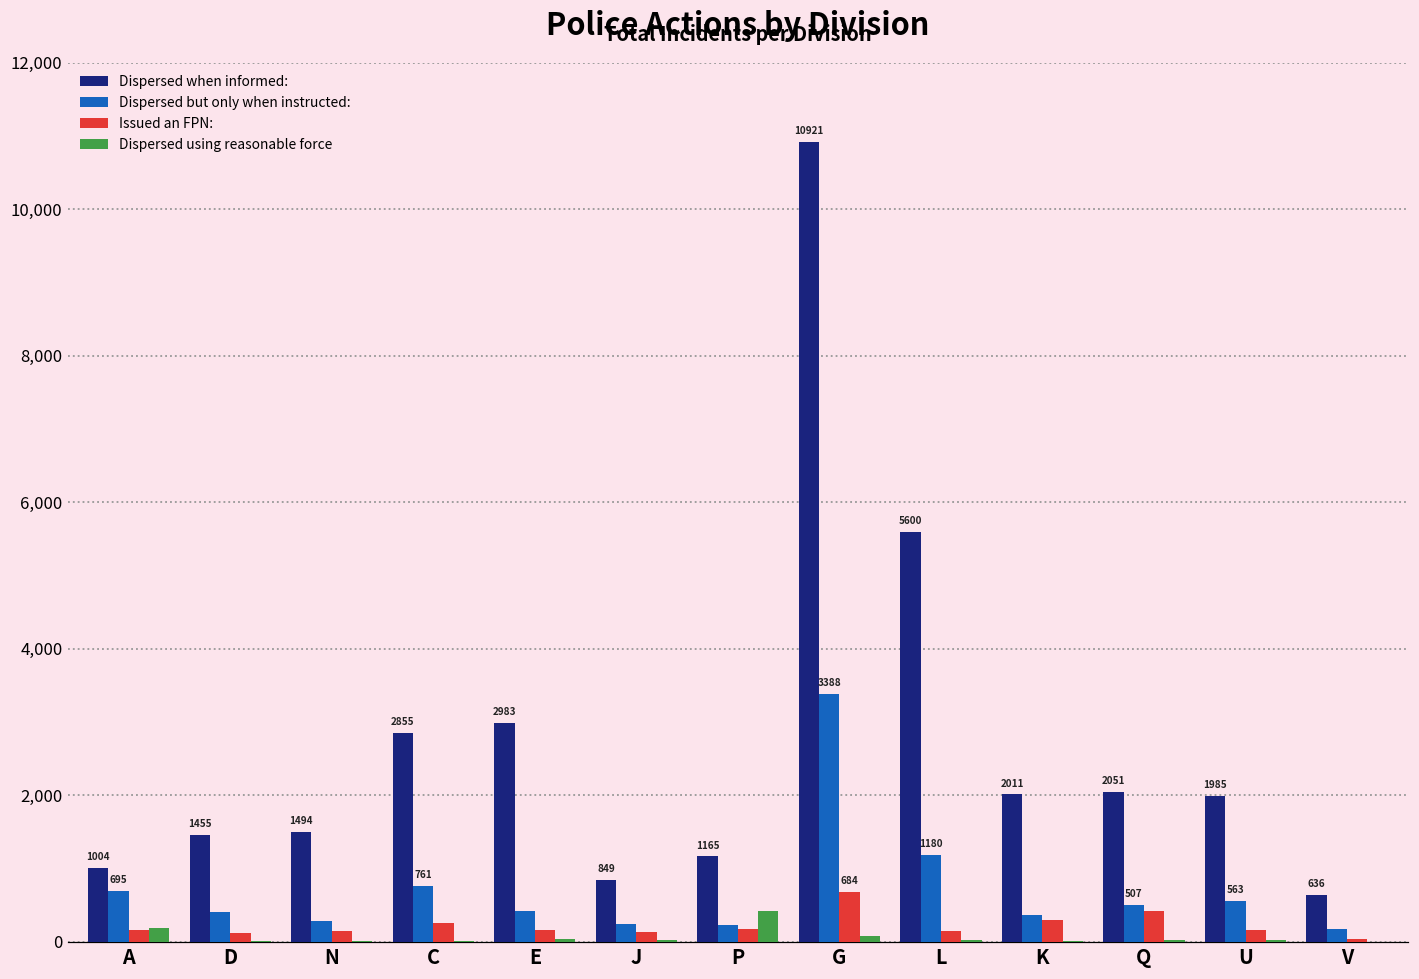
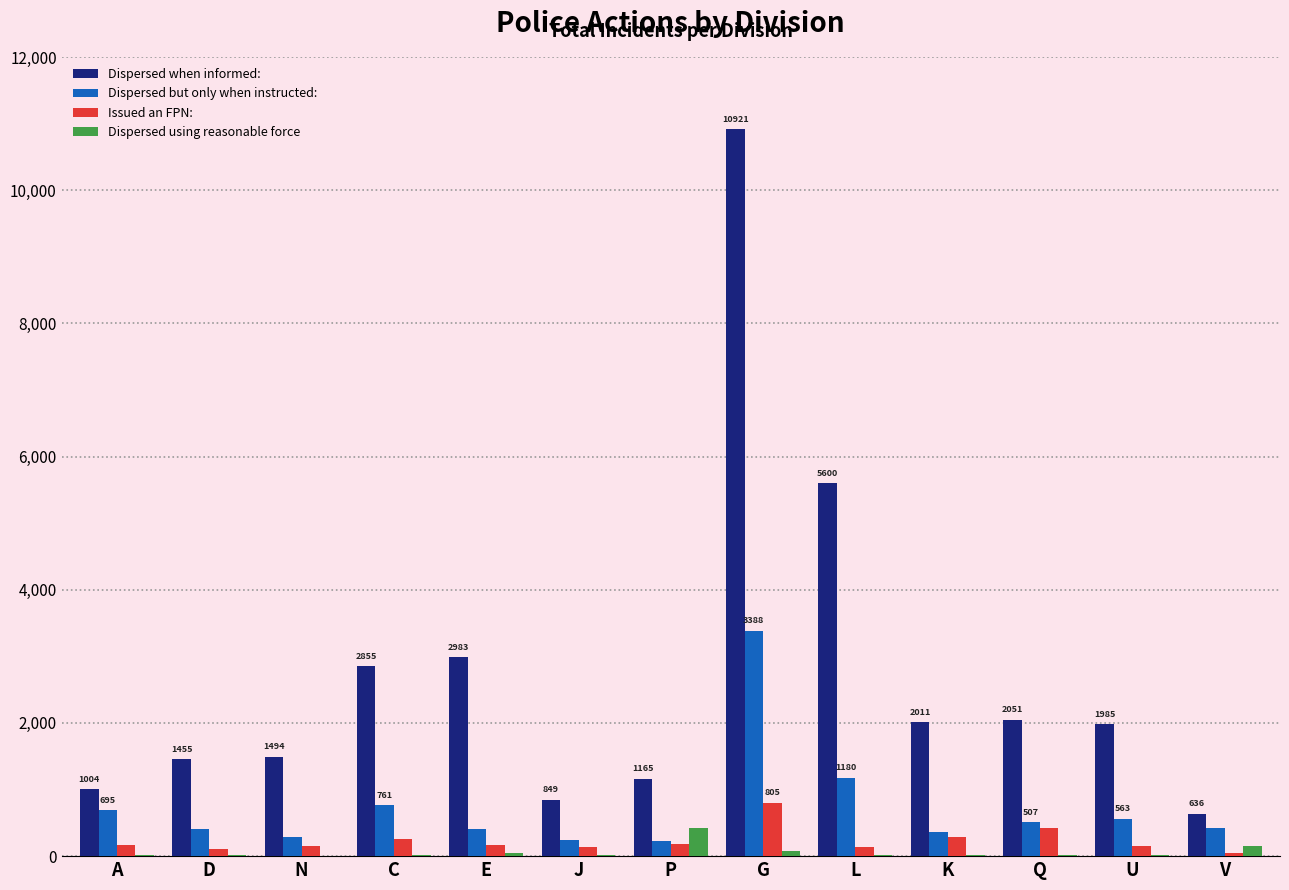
  {
    "Dispersed when informed:": {
      "A": 1004,
      "D": 1455,
      "N": 1494,
      "C": 2855,
      "E": 2983,
      "J": 849,
      "P": 1165,
      "G": 10921,
      "L": 5600,
      "K": 2011,
      "Q": 2051,
      "U": 1985,
      "V": 636
    },
    "Dispersed but only when instructed:": {
      "D": 400,
      "N": 300,
      "E": 400,
      "J": 200,
      "P": 200,
      "K": 400,
-     "V": 200
+     "V": 400
    },
    "Issued an FPN:": {
-     "G": 684
+     "G": 805
    },
    "Dispersed using reasonable force": {
-     "A": 200,
+     "A": 0,
      "E": 0,
      "P": 400,
      "G": 100,
-     "V": 0
+     "V": 200
    }
  }
